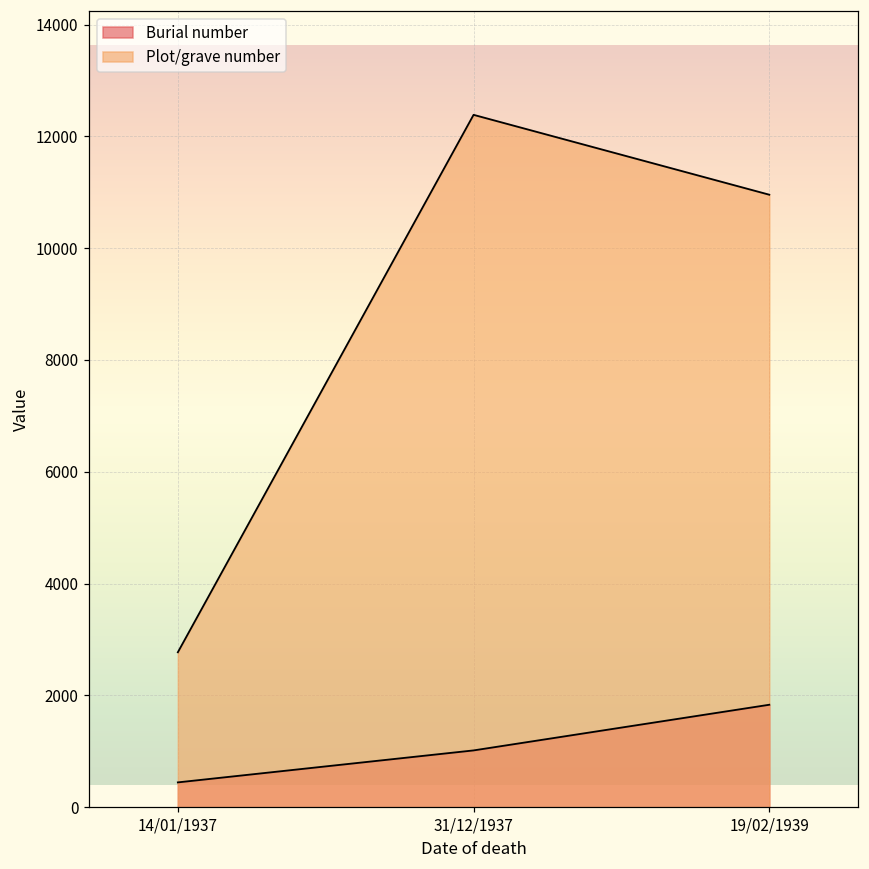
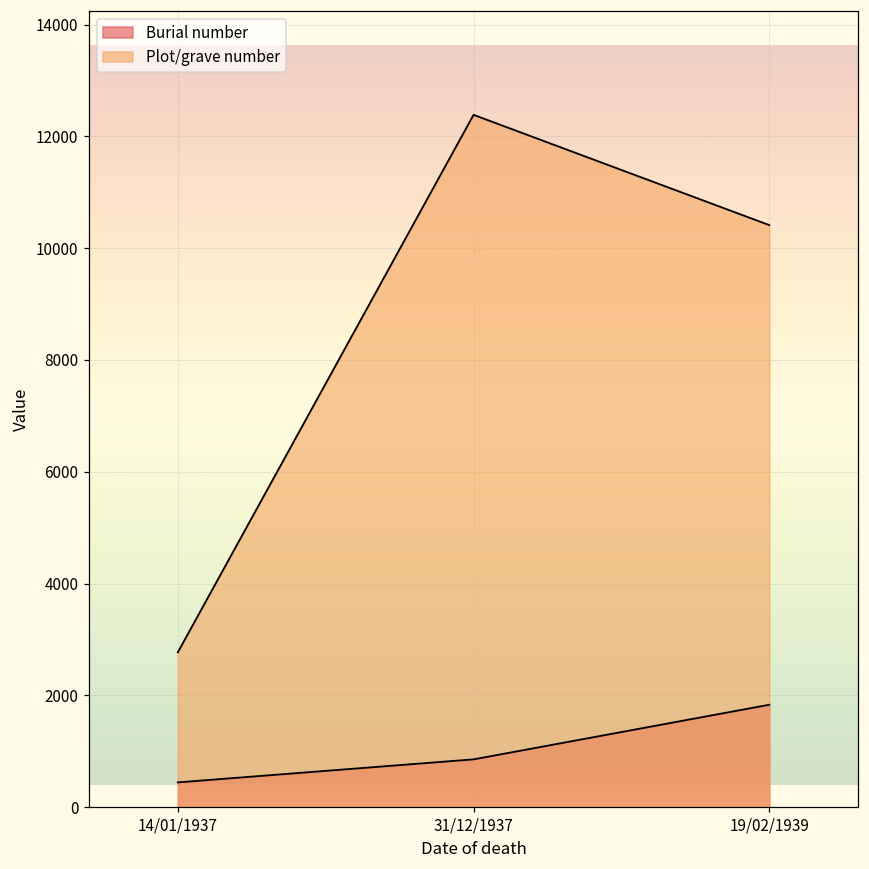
  {
    "Burial number": {
      "14/01/1937": 400,
-     "31/12/1937": 1000,
+     "31/12/1937": 900,
      "19/02/1939": 1800
    },
    "Plot/grave number": {
      "14/01/1937": 2800,
      "31/12/1937": 12400,
-     "19/02/1939": 11000
+     "19/02/1939": 10400
    }
  }
